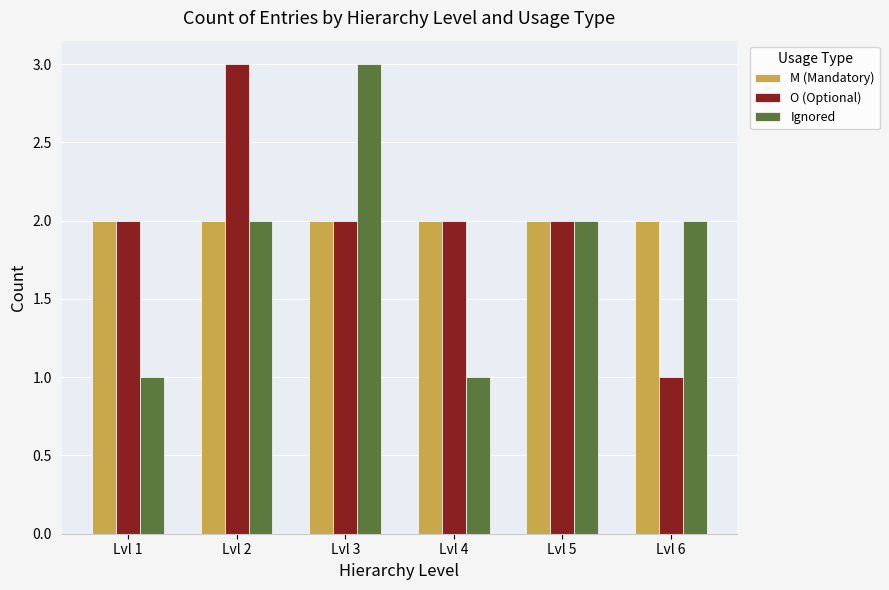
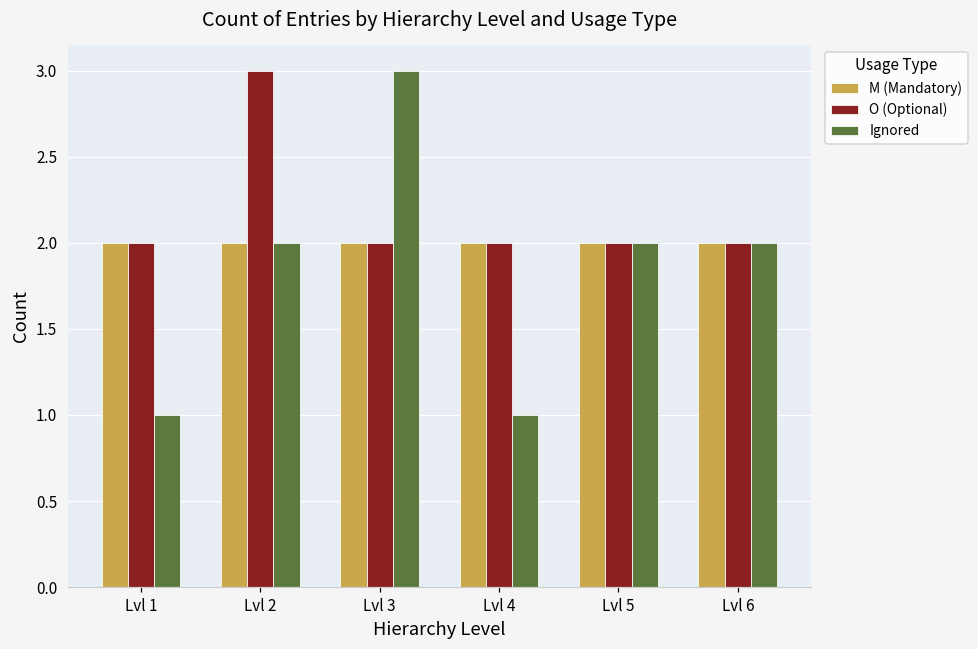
  {
    "M (Mandatory)": {
      "Lvl 1": 2,
      "Lvl 2": 2,
      "Lvl 3": 2,
      "Lvl 4": 2,
      "Lvl 5": 2,
      "Lvl 6": 2
    },
    "O (Optional)": {
      "Lvl 1": 2,
      "Lvl 2": 3,
      "Lvl 3": 2,
      "Lvl 4": 2,
      "Lvl 5": 2,
-     "Lvl 6": 1
+     "Lvl 6": 2
    },
    "Ignored": {
      "Lvl 1": 1,
      "Lvl 2": 2,
      "Lvl 3": 3,
      "Lvl 4": 1,
      "Lvl 5": 2,
      "Lvl 6": 2
    }
  }
